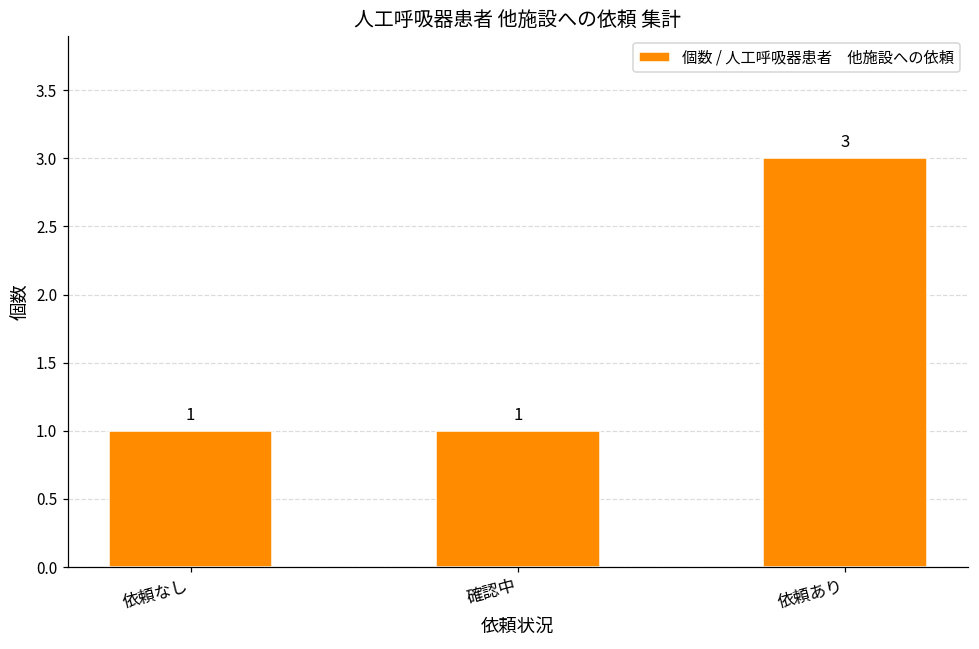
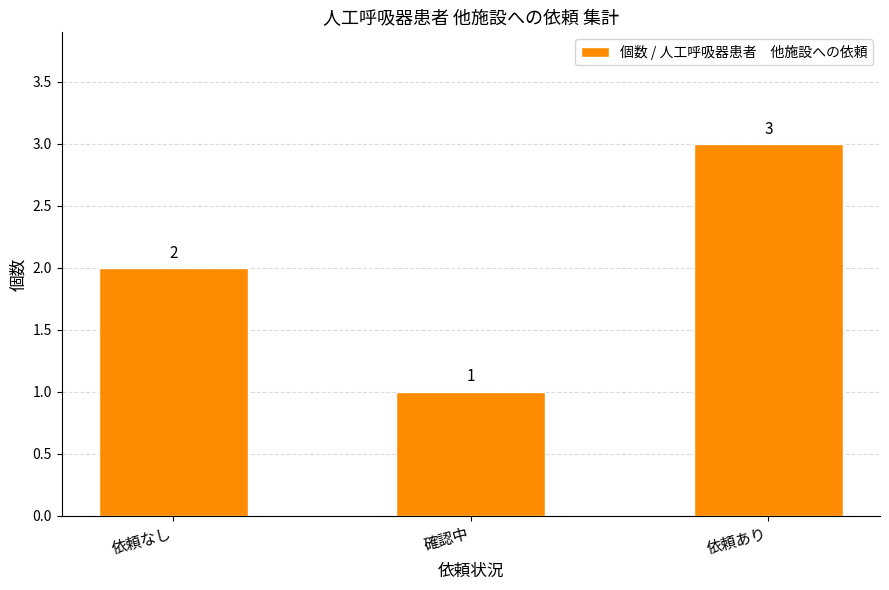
  {
-   "依頼なし": 1,
+   "依頼なし": 2,
    "確認中": 1,
    "依頼あり": 3
  }
